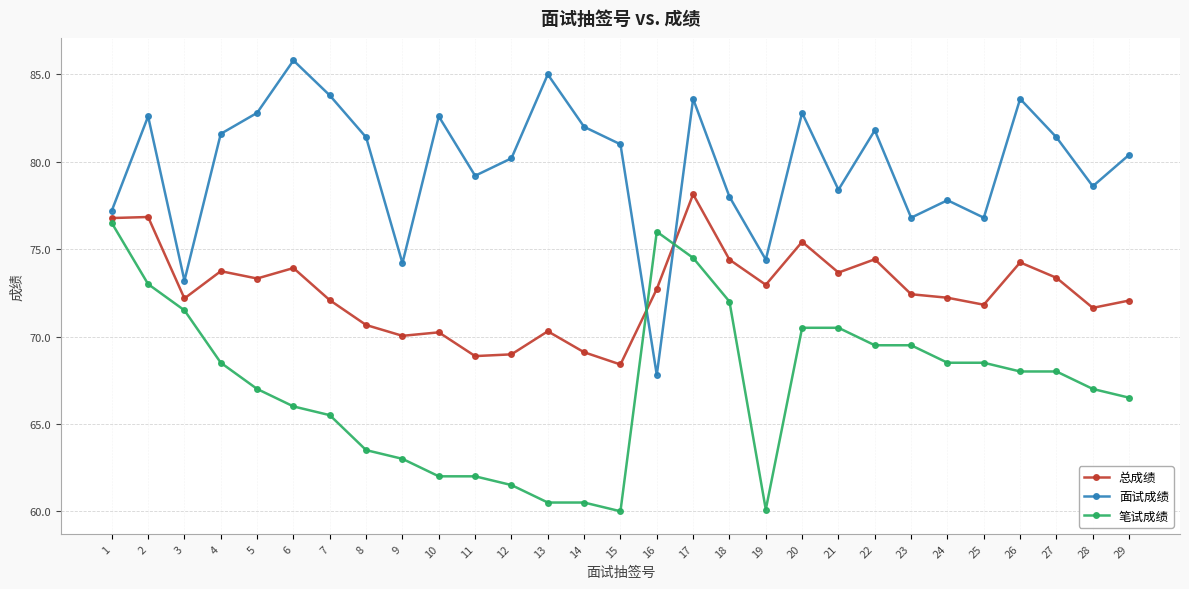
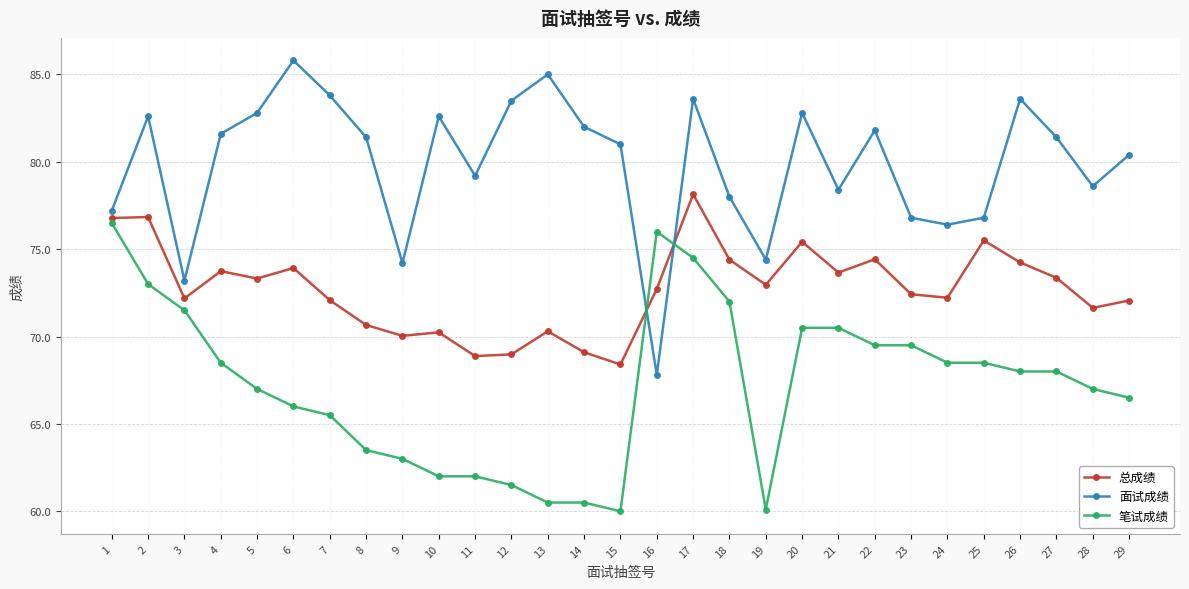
  {
    "总成绩": {
      "1": 76.8,
      "2": 76.8,
      "3": 72.2,
      "4": 73.7,
      "5": 73.3,
      "6": 73.9,
      "7": 72.1,
      "8": 70.7,
      "9": 70.0,
      "10": 70.2,
      "11": 68.9,
      "12": 69.0,
      "13": 70.3,
      "14": 69.1,
      "15": 68.4,
      "16": 72.7,
      "17": 78.1,
      "18": 74.4,
      "19": 73.0,
      "20": 75.4,
      "21": 73.7,
      "22": 74.4,
      "23": 72.4,
      "24": 72.2,
-     "25": 71.8,
+     "25": 75.5,
      "26": 74.2,
      "27": 73.4,
      "28": 71.6,
      "29": 72.1
    },
    "面试成绩": {
      "1": 77.2,
      "2": 82.6,
      "3": 73.2,
      "4": 81.6,
      "5": 82.8,
      "6": 85.8,
      "7": 83.8,
      "8": 81.4,
      "9": 74.2,
      "10": 82.6,
      "11": 79.2,
-     "12": 80.2,
+     "12": 83.5,
      "13": 85.0,
      "14": 82.0,
      "15": 81.0,
      "16": 67.8,
      "17": 83.6,
      "18": 78.0,
      "19": 74.4,
      "20": 82.8,
      "21": 78.4,
      "22": 81.8,
      "23": 76.8,
-     "24": 77.8,
+     "24": 76.4,
      "25": 76.8,
      "26": 83.6,
      "27": 81.4,
      "28": 78.6,
      "29": 80.4
    },
    "笔试成绩": {
      "1": 76.5,
      "2": 73.0,
      "3": 71.5,
      "4": 68.5,
      "5": 67.0,
      "6": 66.0,
      "7": 65.5,
      "8": 63.5,
      "9": 63.0,
      "10": 62.0,
      "11": 62.0,
      "12": 61.5,
      "13": 60.5,
      "14": 60.5,
      "15": 60.0,
      "16": 76.0,
      "17": 74.5,
      "18": 72.0,
      "19": 60.1,
      "20": 70.5,
      "21": 70.5,
      "22": 69.5,
      "23": 69.5,
      "24": 68.5,
      "25": 68.5,
      "26": 68.0,
      "27": 68.0,
      "28": 67.0,
      "29": 66.5
    }
  }
